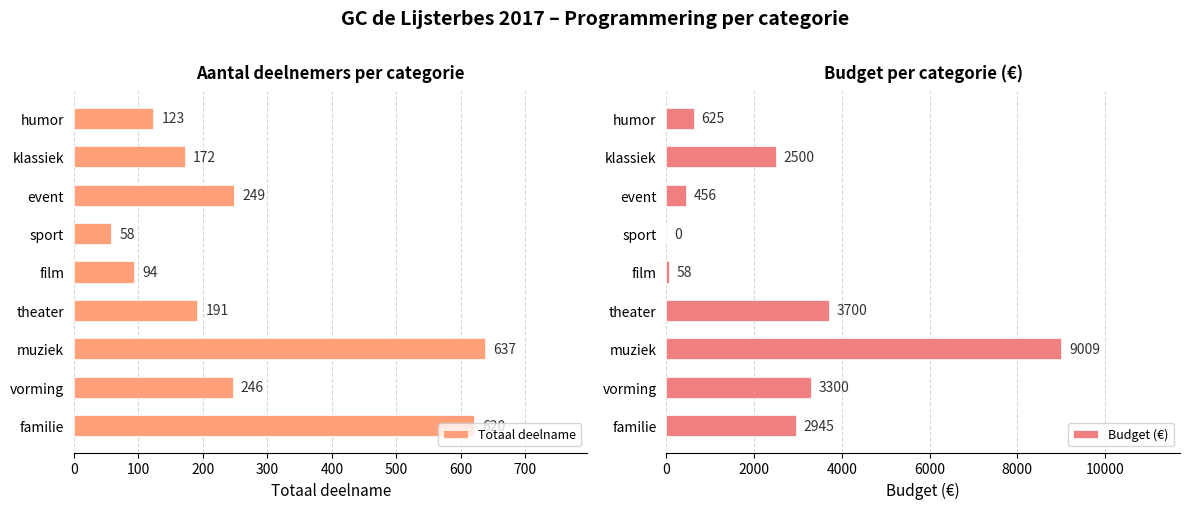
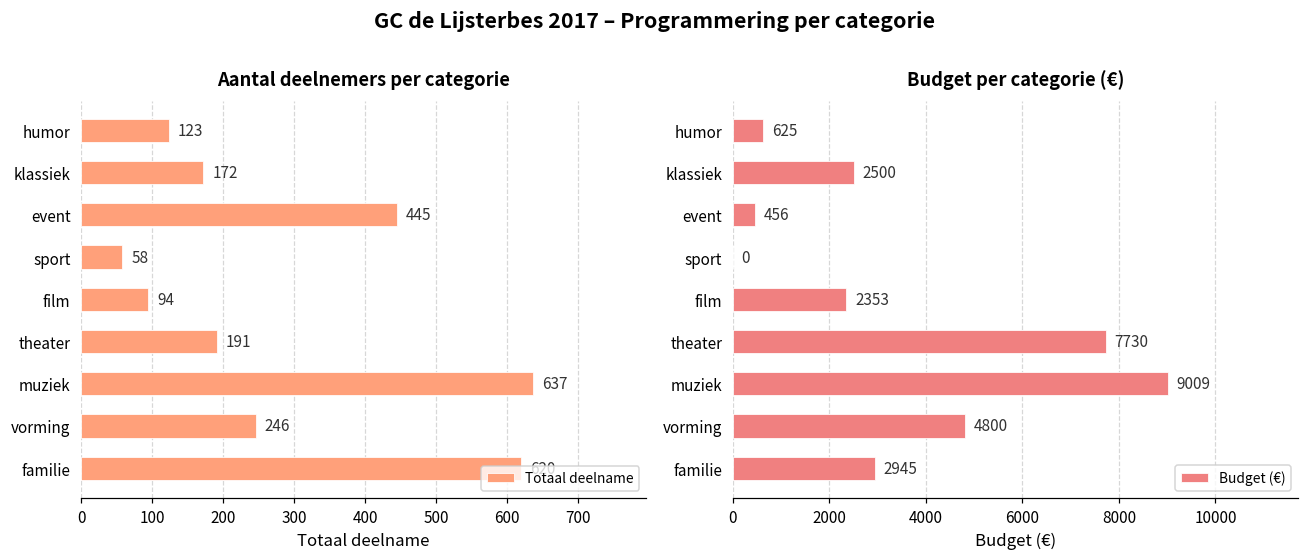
  {
    "Aantal deelnemers per categorie": {
      "humor": 123,
      "klassiek": 172,
-     "event": 249,
+     "event": 445,
      "sport": 58,
      "film": 94,
      "theater": 191,
      "muziek": 637,
      "vorming": 246
    },
    "Budget per categorie (€)": {
      "humor": 625,
      "klassiek": 2500,
      "event": 456,
      "sport": 0,
-     "film": 58,
-     "theater": 3700,
+     "film": 2353,
+     "theater": 7730,
      "muziek": 9009,
-     "vorming": 3300,
+     "vorming": 4800,
      "familie": 2945
    }
  }
